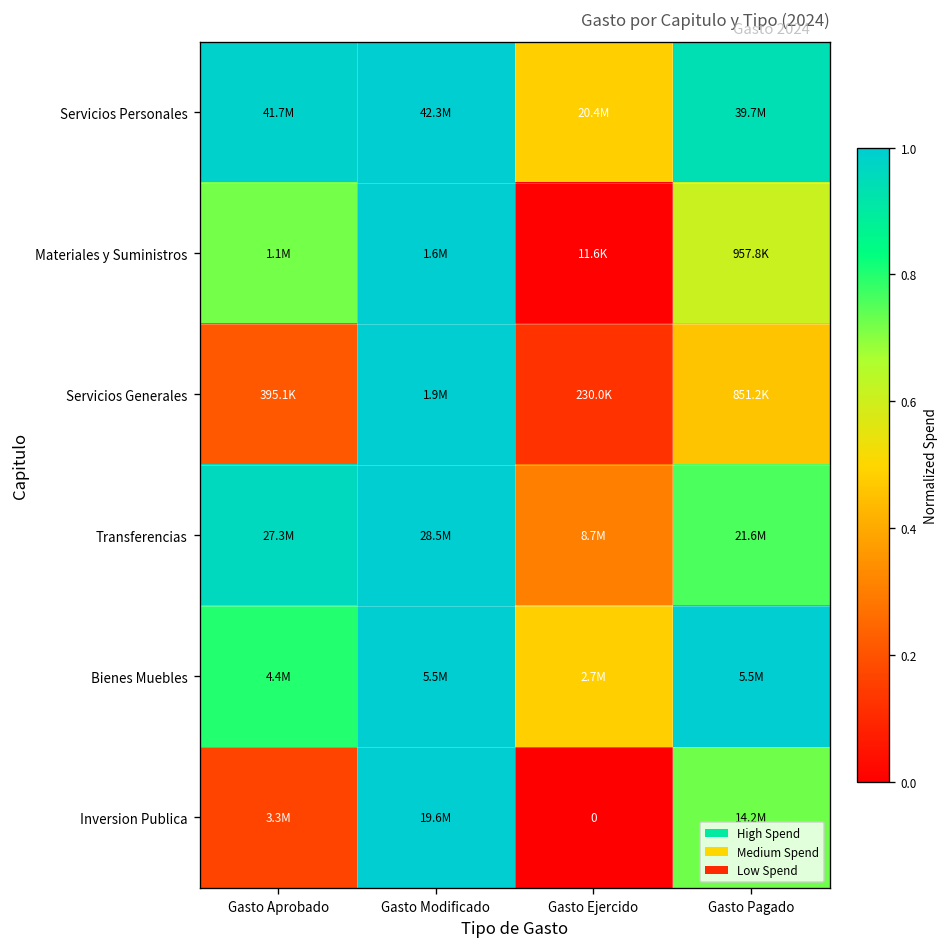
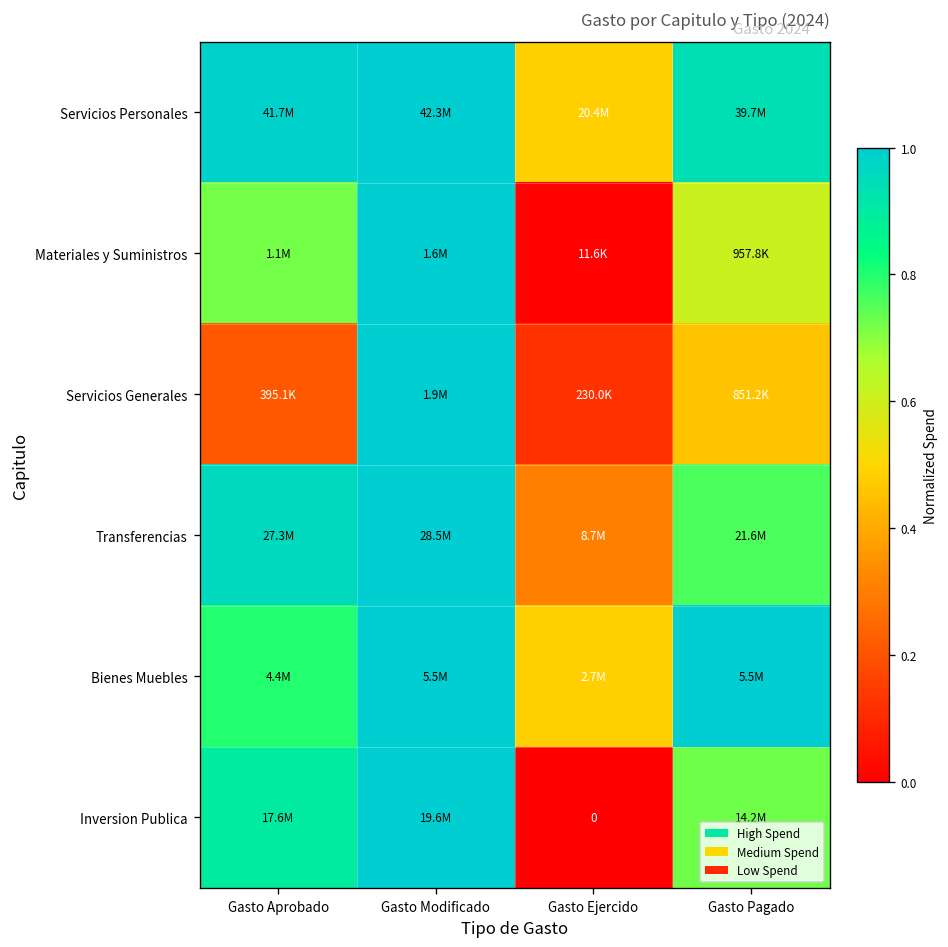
  {
    "Servicios Personales": {
      "Gasto Aprobado": "41.7M",
      "Gasto Modificado": "42.3M",
      "Gasto Ejercido": "20.4M",
      "Gasto Pagado": "39.7M"
    },
    "Materiales y Suministros": {
      "Gasto Aprobado": "1.1M",
      "Gasto Modificado": "1.6M",
      "Gasto Ejercido": "11.6K",
      "Gasto Pagado": "957.8K"
    },
    "Servicios Generales": {
      "Gasto Aprobado": "395.1K",
      "Gasto Modificado": "1.9M",
      "Gasto Ejercido": "230.0K",
      "Gasto Pagado": "851.2K"
    },
    "Transferencias": {
      "Gasto Aprobado": "27.3M",
      "Gasto Modificado": "28.5M",
      "Gasto Ejercido": "8.7M",
      "Gasto Pagado": "21.6M"
    },
    "Bienes Muebles": {
      "Gasto Aprobado": "4.4M",
      "Gasto Modificado": "5.5M",
      "Gasto Ejercido": "2.7M",
      "Gasto Pagado": "5.5M"
    },
    "Inversion Publica": {
-     "Gasto Aprobado": "3.3M",
+     "Gasto Aprobado": "17.6M",
      "Gasto Modificado": "19.6M",
      "Gasto Ejercido": "0",
      "Gasto Pagado": "14.2M"
    }
  }
